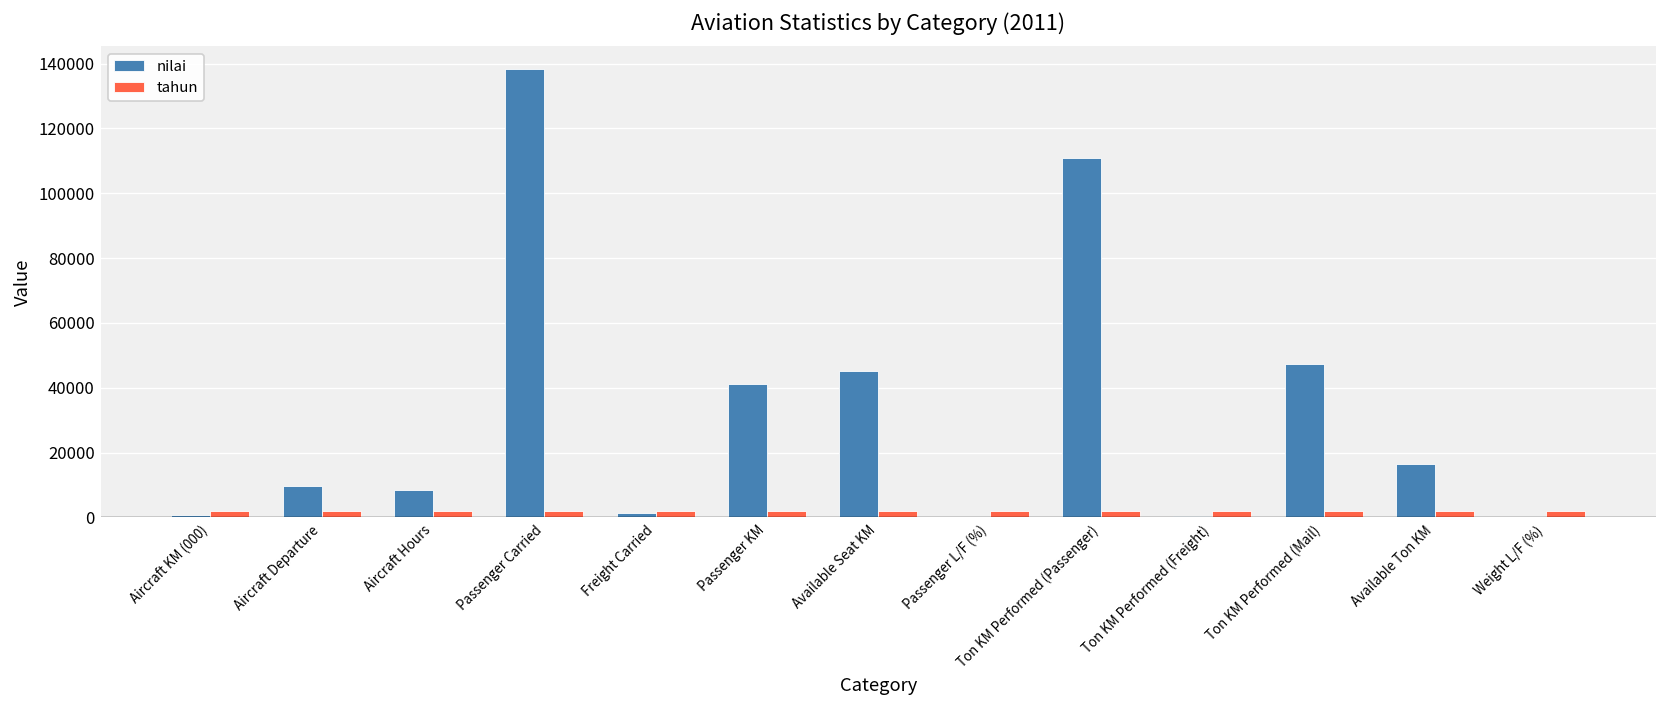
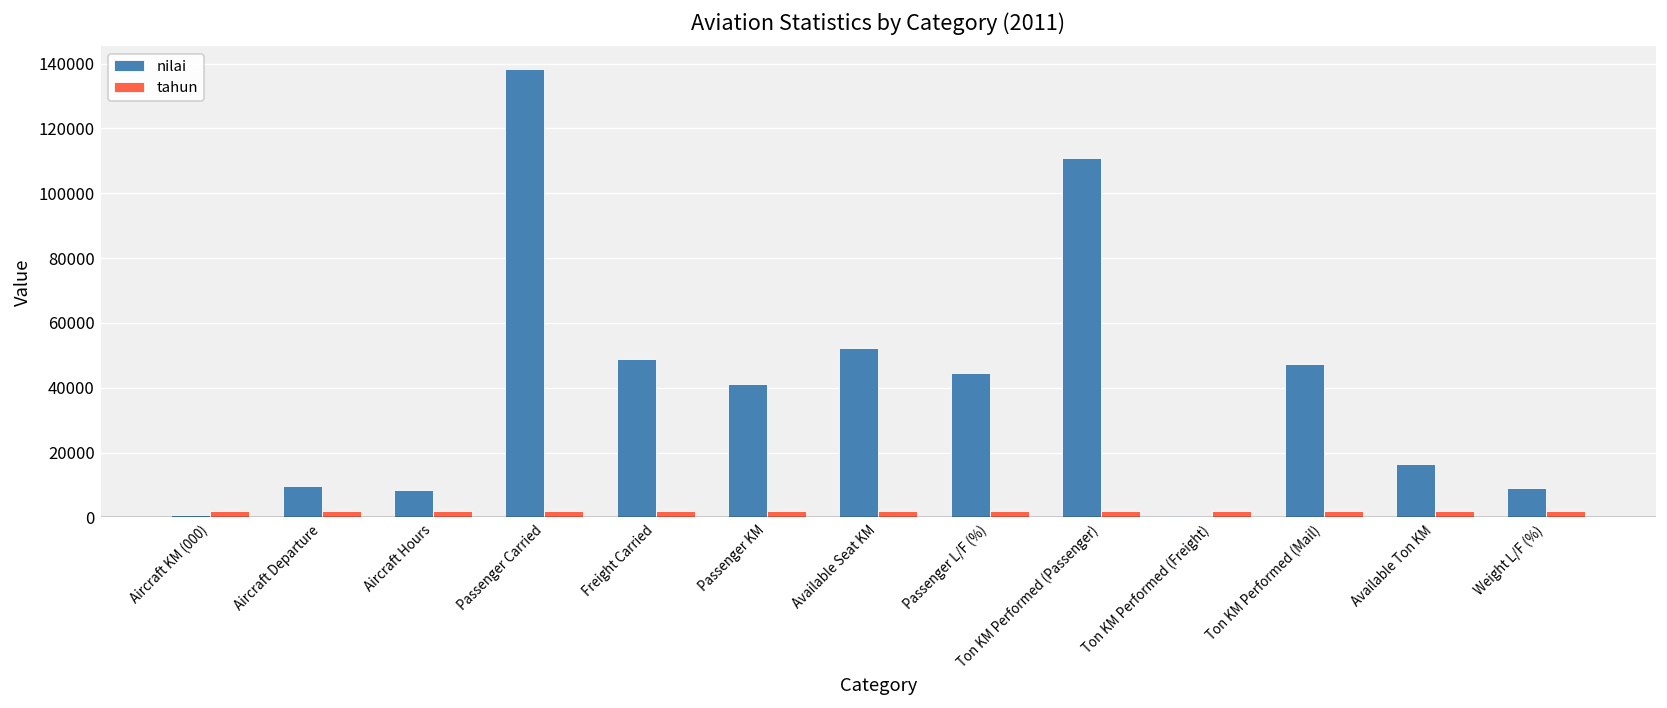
  {
    "nilai": {
      "Aircraft Departure": 10000,
      "Aircraft Hours": 8000,
      "Passenger Carried": 138000,
-     "Freight Carried": 1000,
+     "Freight Carried": 49000,
      "Passenger KM": 41000,
-     "Available Seat KM": 45000,
-     "Passenger L/F (%)": 0,
+     "Available Seat KM": 52000,
+     "Passenger L/F (%)": 44000,
      "Ton KM Performed (Passenger)": 111000,
      "Ton KM Performed (Mail)": 47000,
      "Available Ton KM": 17000,
-     "Weight L/F (%)": 0
+     "Weight L/F (%)": 9000
    },
    "tahun": {
      "Aircraft KM (000)": 2000,
      "Aircraft Departure": 2000,
      "Aircraft Hours": 2000,
      "Passenger Carried": 2000,
      "Freight Carried": 2000,
      "Passenger KM": 2000,
      "Available Seat KM": 2000,
      "Passenger L/F (%)": 2000,
      "Ton KM Performed (Passenger)": 2000,
      "Ton KM Performed (Freight)": 2000,
      "Ton KM Performed (Mail)": 2000,
      "Available Ton KM": 2000,
      "Weight L/F (%)": 2000
    }
  }
